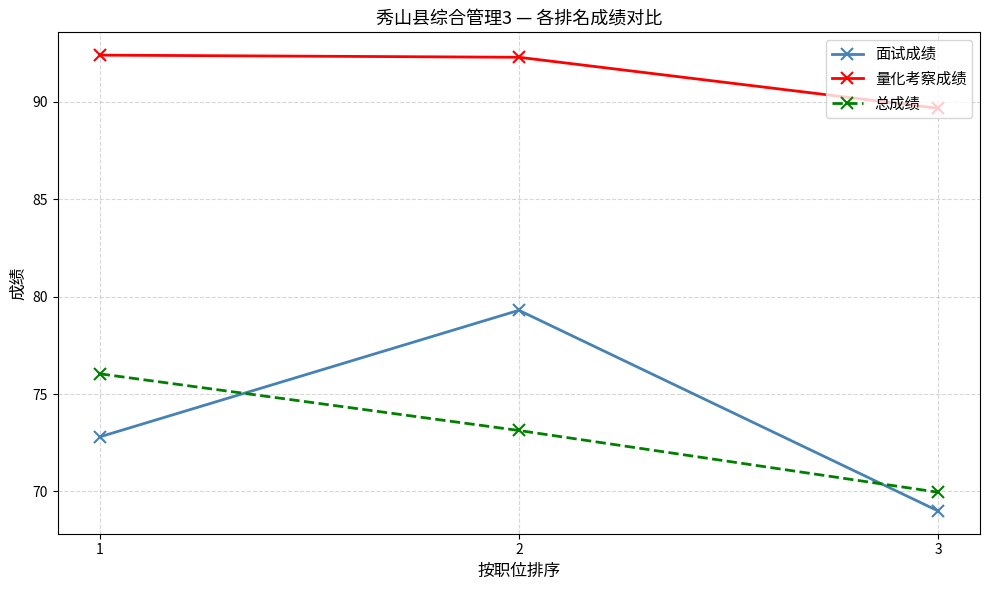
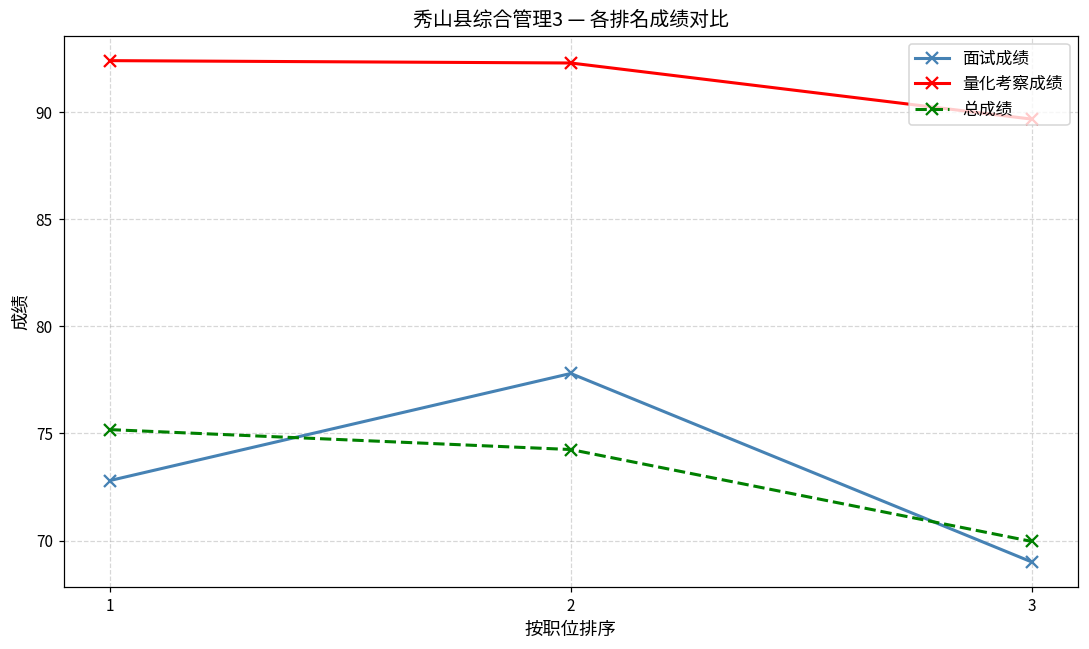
  {
    "面试成绩": {
      "1": 72.8,
-     "2": 79.3,
+     "2": 77.8,
      "3": 69.0
    },
    "量化考察成绩": {
      "1": 92.4,
      "2": 92.3
    },
    "总成绩": {
-     "1": 76.0,
-     "2": 73.1,
+     "1": 75.2,
+     "2": 74.3,
      "3": 70.0
    }
  }
